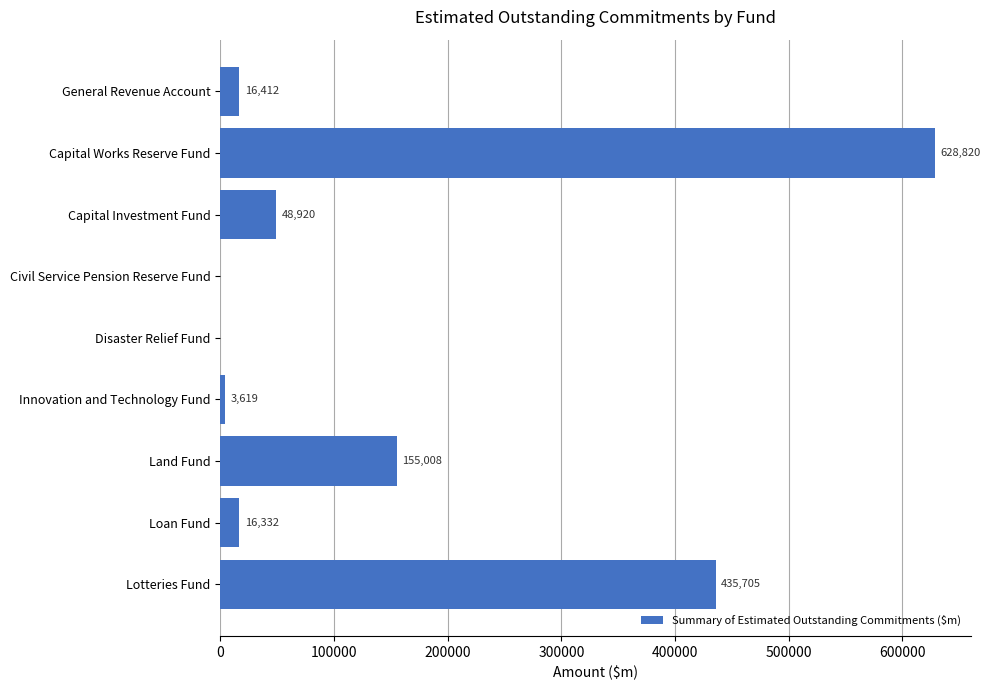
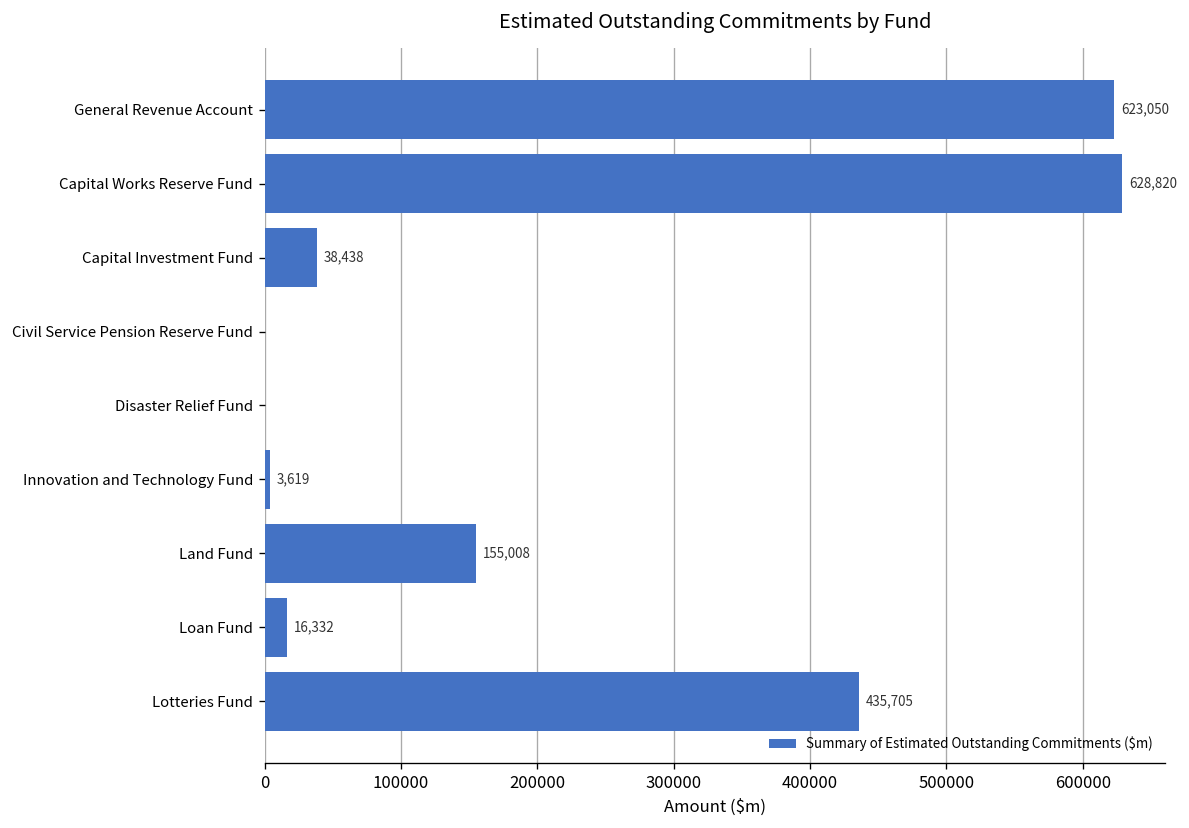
  {
-   "General Revenue Account": "16,412",
+   "General Revenue Account": "623,050",
    "Capital Works Reserve Fund": "628,820",
-   "Capital Investment Fund": "48,920",
+   "Capital Investment Fund": "38,438",
    "Innovation and Technology Fund": "3,619",
    "Land Fund": "155,008",
    "Loan Fund": "16,332",
    "Lotteries Fund": "435,705"
  }
